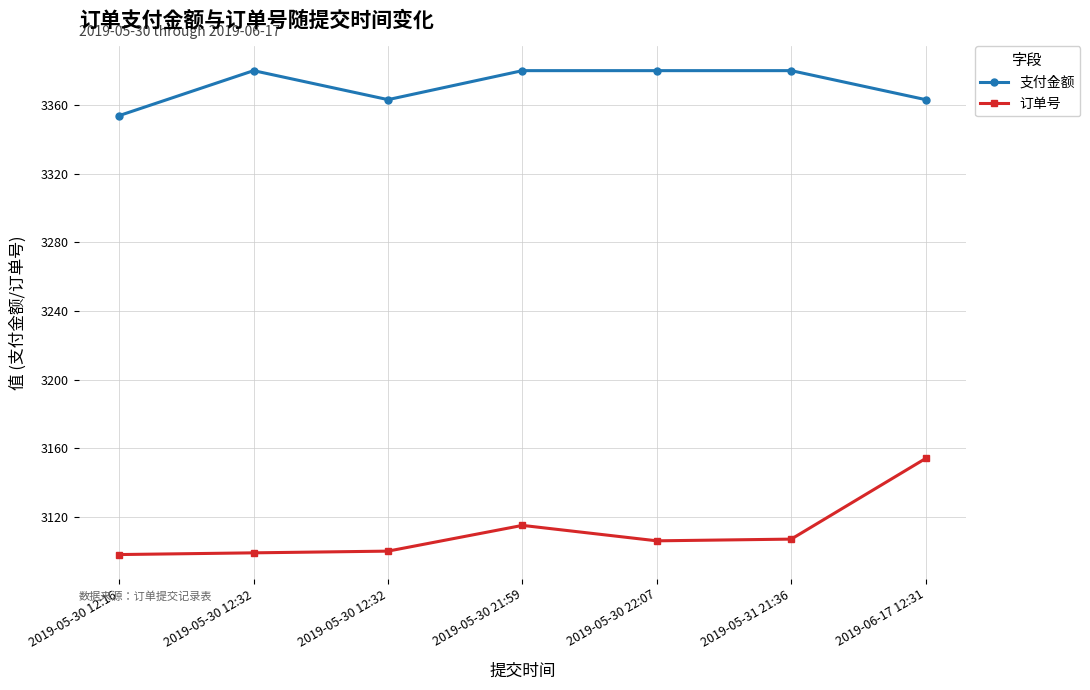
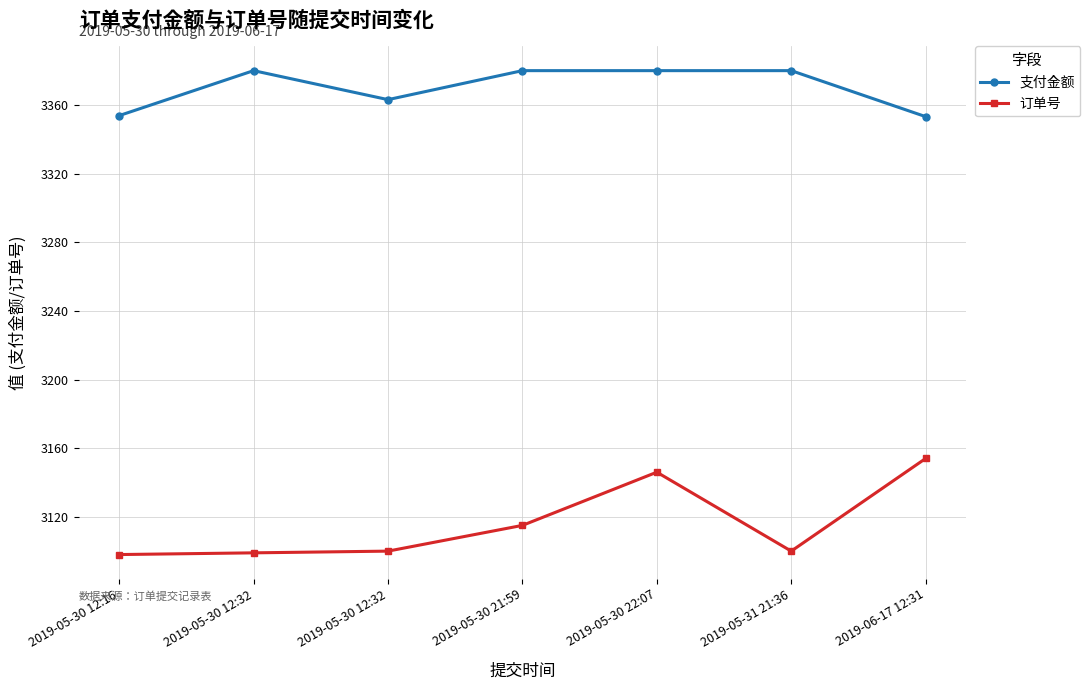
  {
    "支付金额": {
      "2019-05-30 12:16": 3354,
      "2019-05-30 21:59": 3380,
      "2019-05-30 22:07": 3380,
      "2019-05-31 21:36": 3380,
-     "2019-06-17 12:31": 3363
+     "2019-06-17 12:31": 3353
    },
    "订单号": {
      "2019-05-30 12:16": 3098,
      "2019-05-30 21:59": 3115,
-     "2019-05-30 22:07": 3106,
-     "2019-05-31 21:36": 3107,
+     "2019-05-30 22:07": 3146,
+     "2019-05-31 21:36": 3100,
      "2019-06-17 12:31": 3154
    }
  }
